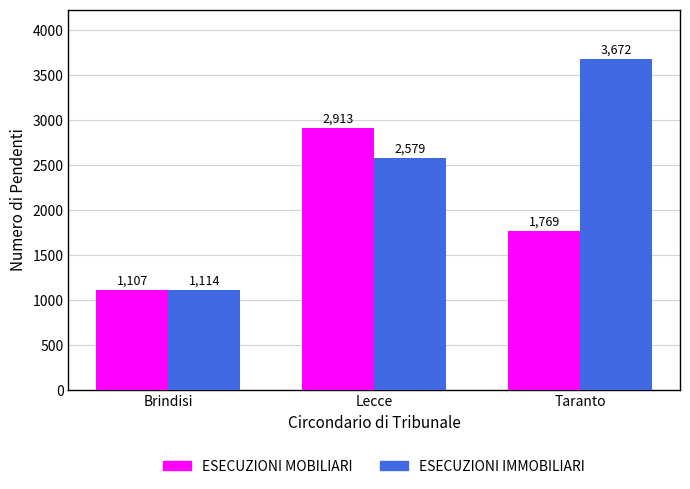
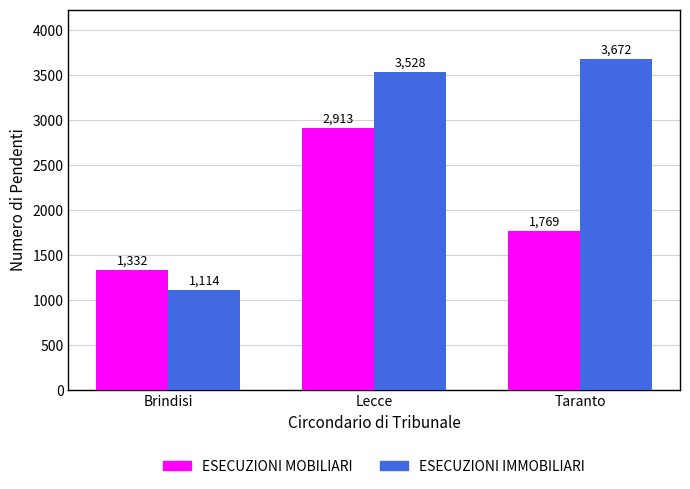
  {
    "ESECUZIONI MOBILIARI": {
-     "Brindisi": "1,107",
+     "Brindisi": "1,332",
      "Lecce": "2,913",
      "Taranto": "1,769"
    },
    "ESECUZIONI IMMOBILIARI": {
      "Brindisi": "1,114",
-     "Lecce": "2,579",
+     "Lecce": "3,528",
      "Taranto": "3,672"
    }
  }
